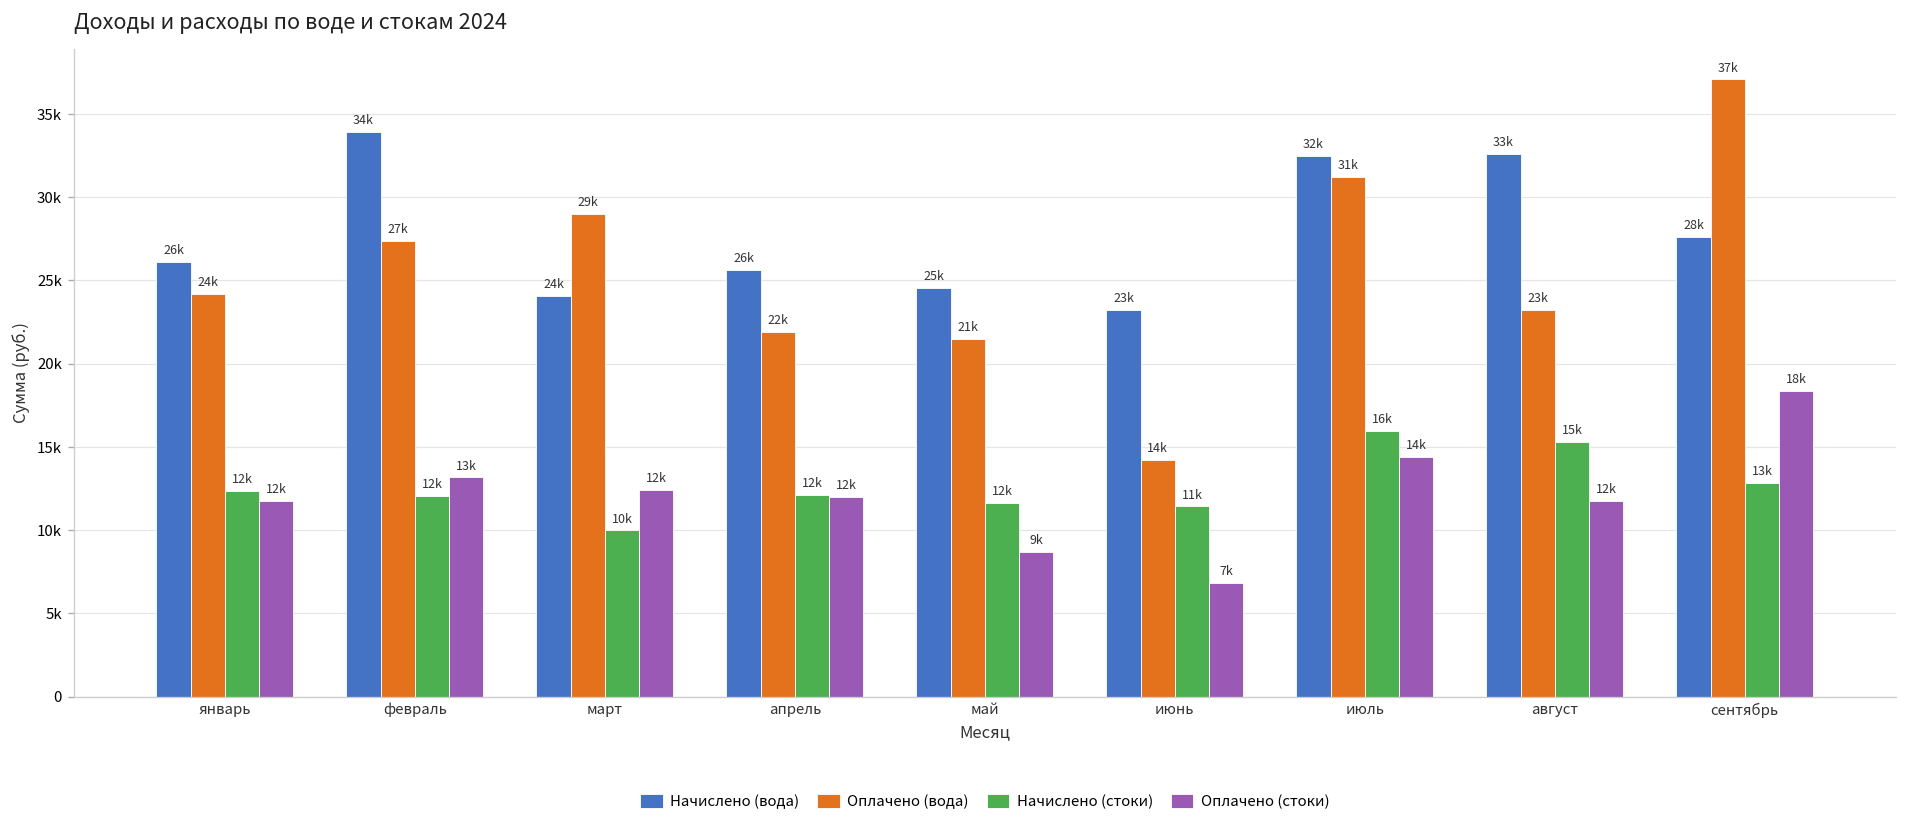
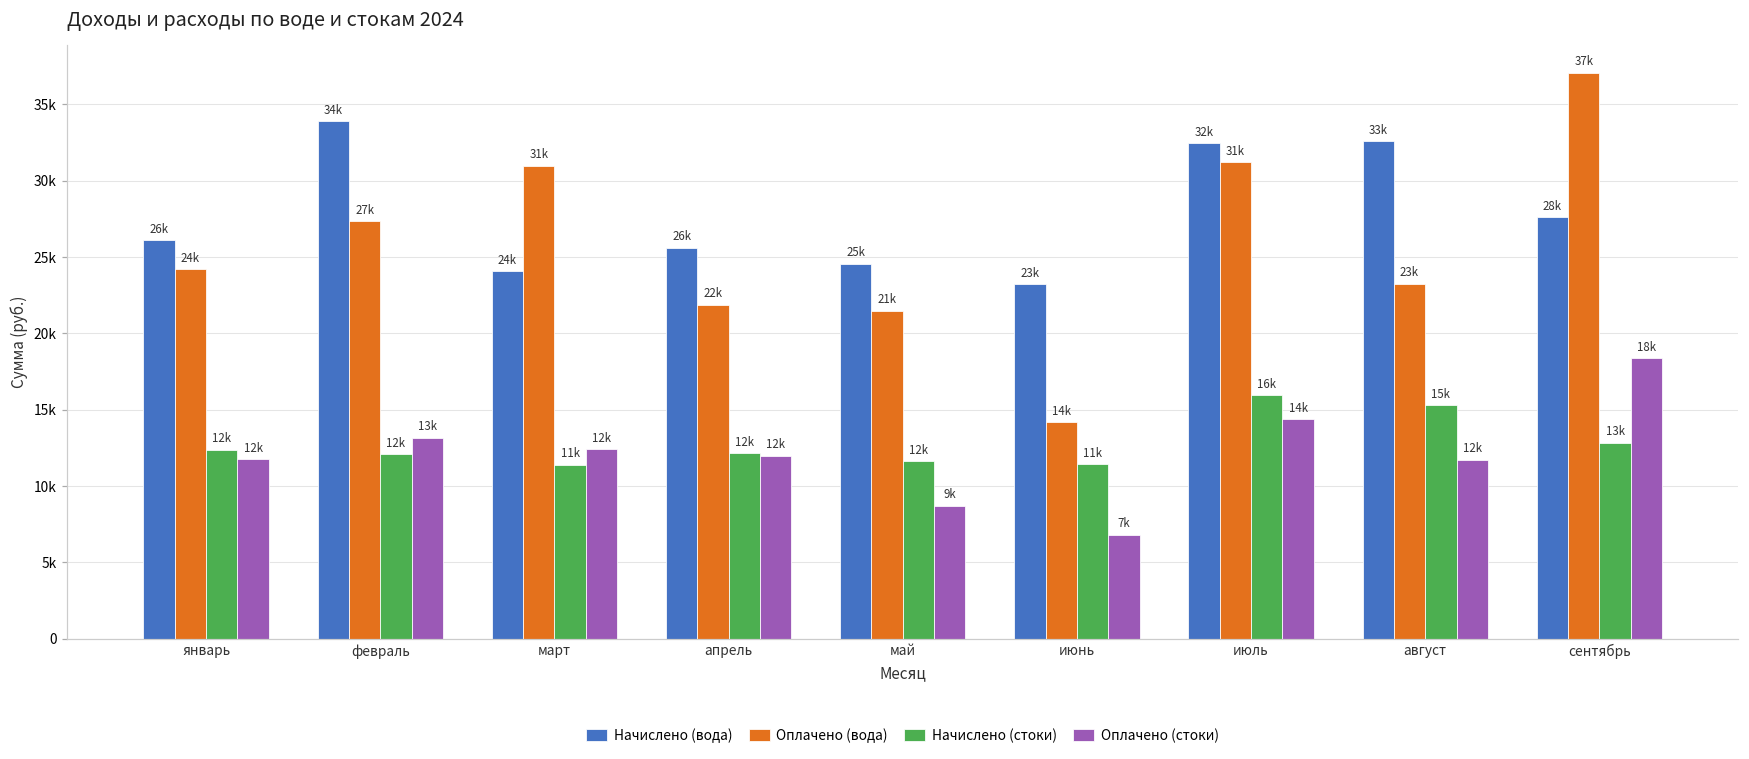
  {
    "Начислено (вода)": {
      "январь": "26k",
      "февраль": "34k",
      "март": "24k",
      "апрель": "26k",
      "май": "25k",
      "июнь": "23k",
      "июль": "32k",
      "август": "33k",
      "сентябрь": "28k"
    },
    "Оплачено (вода)": {
      "январь": "24k",
      "февраль": "27k",
-     "март": "29k",
+     "март": "31k",
      "апрель": "22k",
      "май": "21k",
      "июнь": "14k",
      "июль": "31k",
      "август": "23k",
      "сентябрь": "37k"
    },
    "Начислено (стоки)": {
      "январь": "12k",
      "февраль": "12k",
-     "март": "10k",
+     "март": "11k",
      "апрель": "12k",
      "май": "12k",
      "июнь": "11k",
      "июль": "16k",
      "август": "15k",
      "сентябрь": "13k"
    },
    "Оплачено (стоки)": {
      "январь": "12k",
      "февраль": "13k",
      "март": "12k",
      "апрель": "12k",
      "май": "9k",
      "июнь": "7k",
      "июль": "14k",
      "август": "12k",
      "сентябрь": "18k"
    }
  }
